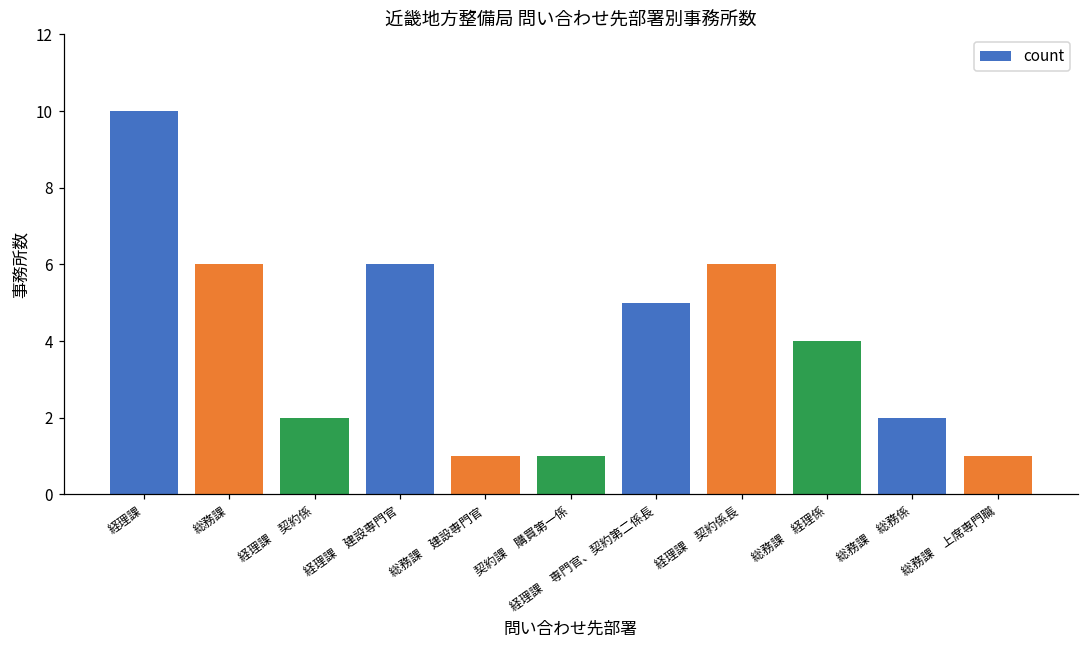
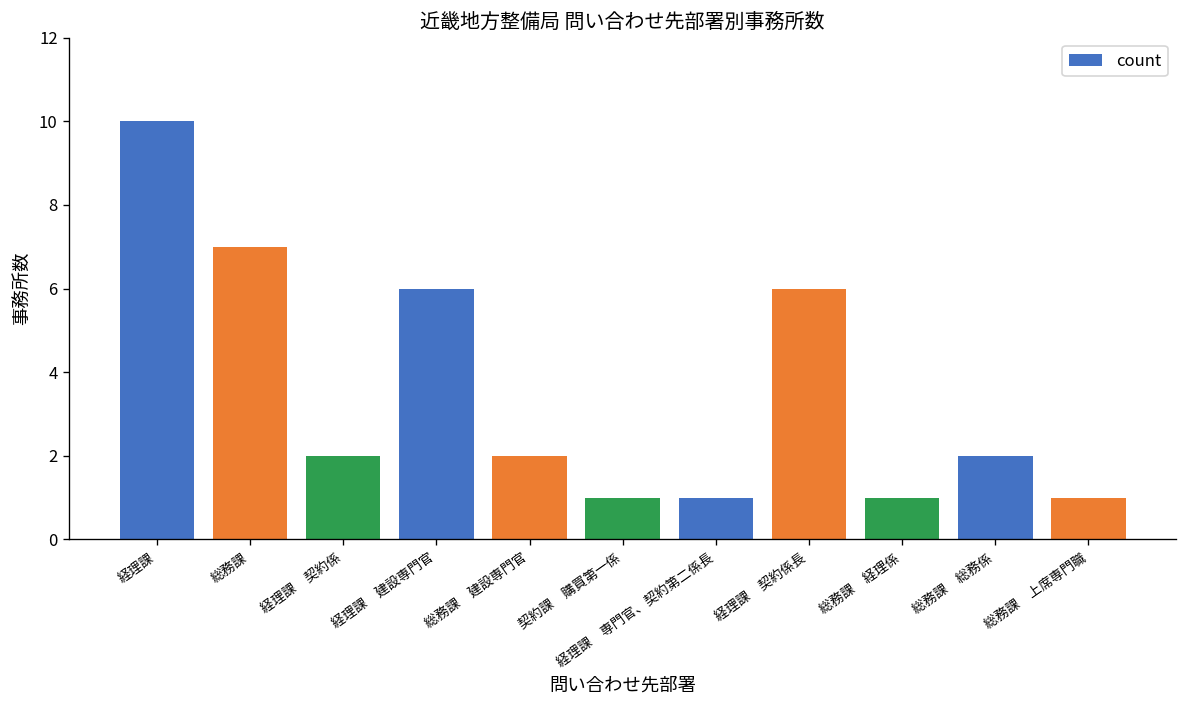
  {
    "経理課": 10,
-   "総務課": 6,
+   "総務課": 7,
    "経理課 契約係": 2,
    "経理課 建設専門官": 6,
-   "総務課 建設専門官": 1,
+   "総務課 建設専門官": 2,
    "契約課 購買第一係": 1,
-   "経理課 専門官、契約第二係長": 5,
+   "経理課 専門官、契約第二係長": 1,
    "経理課 契約係長": 6,
-   "総務課 経理係": 4,
+   "総務課 経理係": 1,
    "総務課 総務係": 2,
    "総務課 上席専門職": 1
  }
